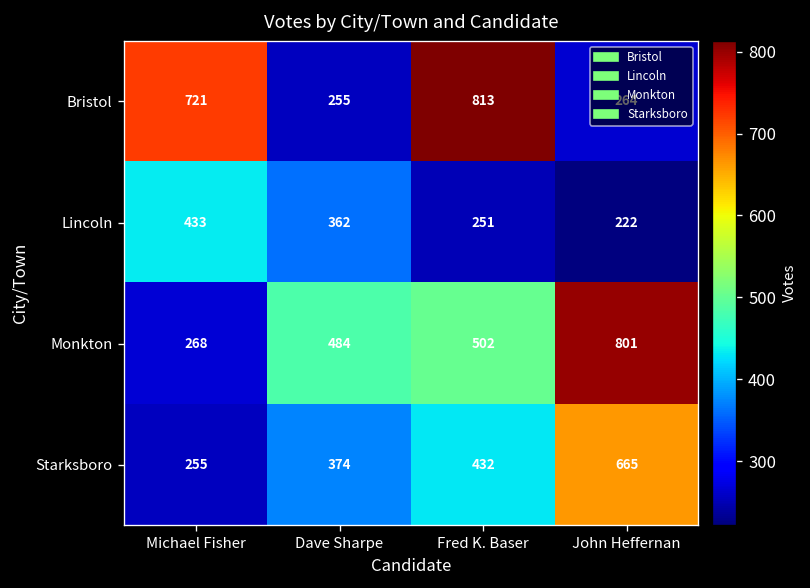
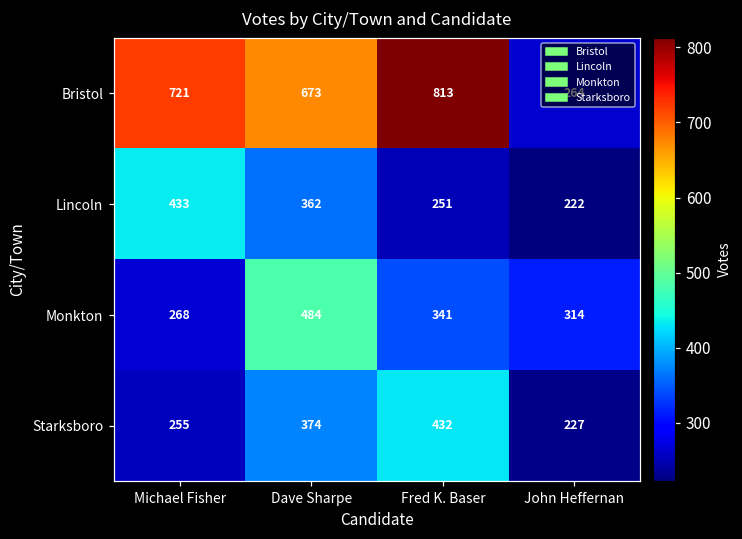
  {
    "Bristol": {
      "Michael Fisher": 721,
-     "Dave Sharpe": 255,
+     "Dave Sharpe": 673,
      "Fred K. Baser": 813
    },
    "Lincoln": {
      "Michael Fisher": 433,
      "Dave Sharpe": 362,
      "Fred K. Baser": 251,
      "John Heffernan": 222
    },
    "Monkton": {
      "Michael Fisher": 268,
      "Dave Sharpe": 484,
-     "Fred K. Baser": 502,
-     "John Heffernan": 801
+     "Fred K. Baser": 341,
+     "John Heffernan": 314
    },
    "Starksboro": {
      "Michael Fisher": 255,
      "Dave Sharpe": 374,
      "Fred K. Baser": 432,
-     "John Heffernan": 665
+     "John Heffernan": 227
    }
  }
